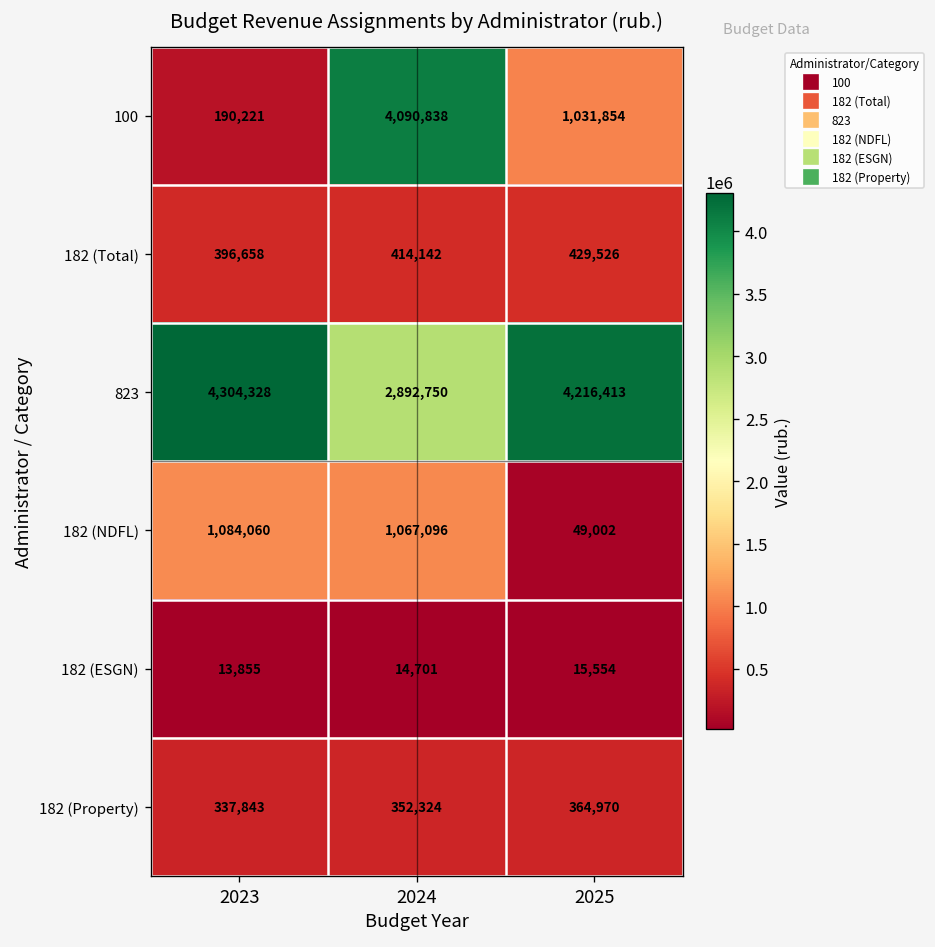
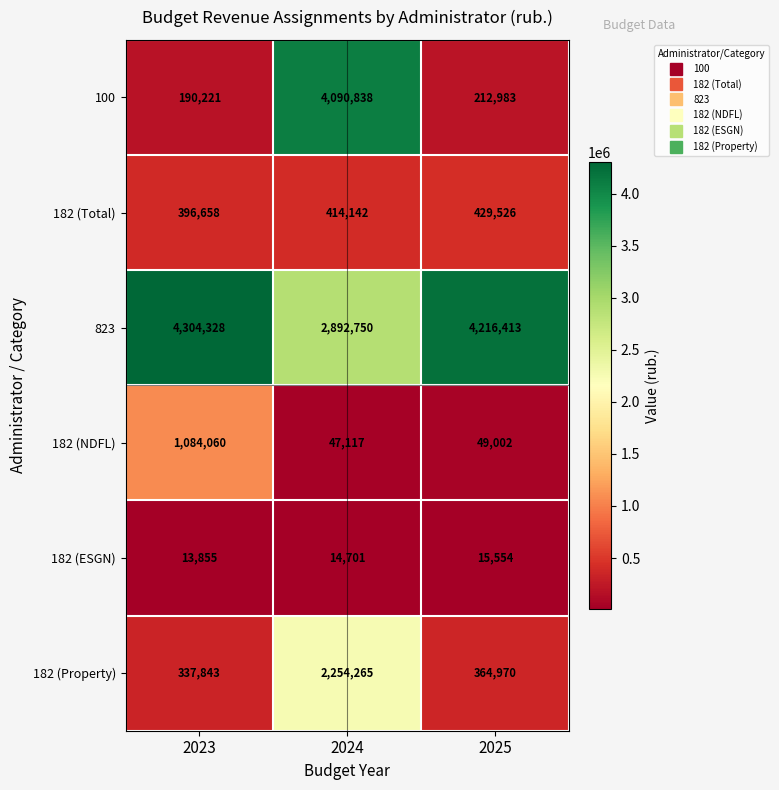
  {
    "100": {
      "2023": "190,221",
      "2024": "4,090,838",
-     "2025": "1,031,854"
+     "2025": "212,983"
    },
    "182 (Total)": {
      "2023": "396,658",
      "2024": "414,142",
      "2025": "429,526"
    },
    "823": {
      "2023": "4,304,328",
      "2024": "2,892,750",
      "2025": "4,216,413"
    },
    "182 (NDFL)": {
      "2023": "1,084,060",
-     "2024": "1,067,096",
+     "2024": "47,117",
      "2025": "49,002"
    },
    "182 (ESGN)": {
      "2023": "13,855",
      "2024": "14,701",
      "2025": "15,554"
    },
    "182 (Property)": {
      "2023": "337,843",
-     "2024": "352,324",
+     "2024": "2,254,265",
      "2025": "364,970"
    }
  }
